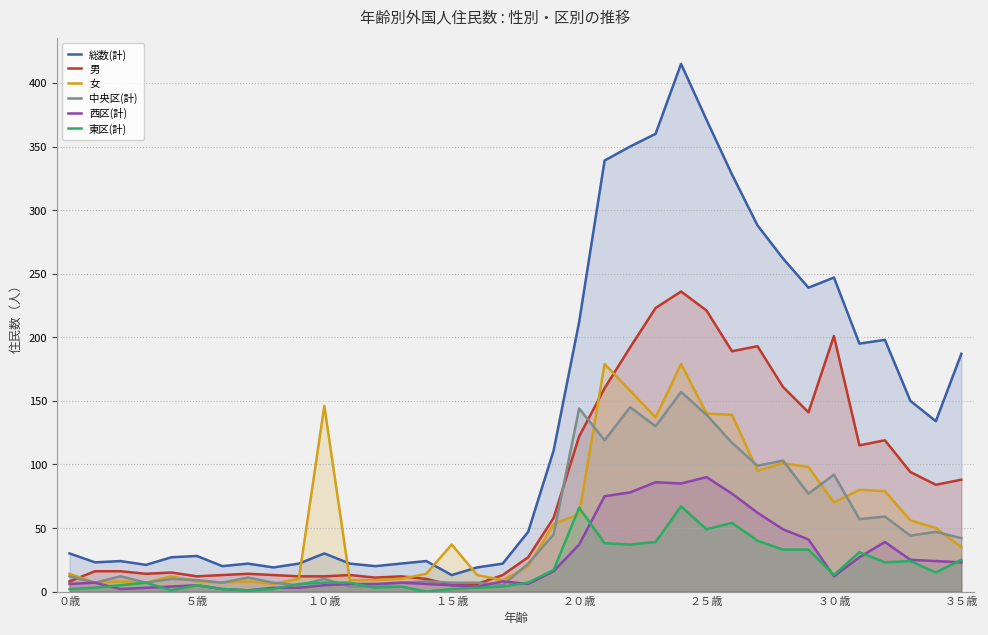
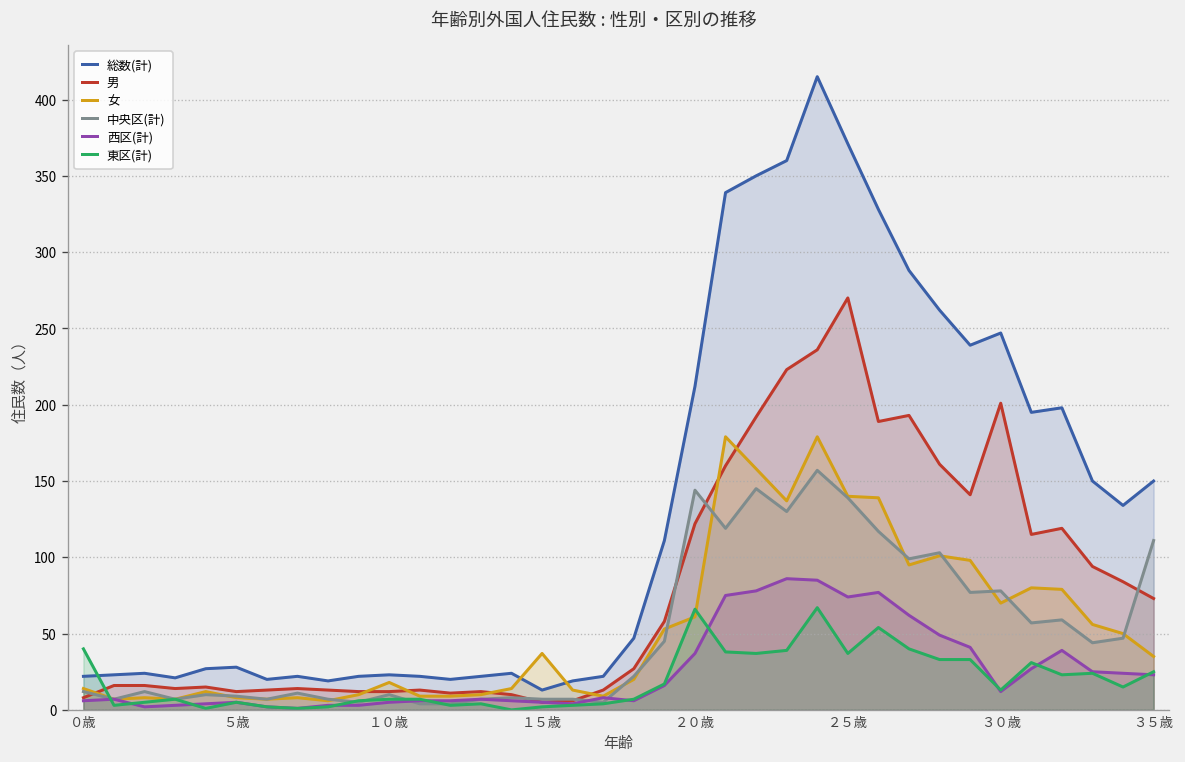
  {
    "総数(計)": {
-     "０歳": 30,
+     "０歳": 22,
      "５歳": 28,
-     "１０歳": 30,
+     "１０歳": 23,
      "１５歳": 13,
      "２０歳": 212,
      "２５歳": 371,
      "３０歳": 247,
-     "３５歳": 187
+     "３５歳": 150
    },
    "男": {
      "０歳": 8,
      "５歳": 12,
      "１０歳": 12,
      "２０歳": 122,
-     "２５歳": 221,
+     "２５歳": 270,
      "３０歳": 201,
-     "３５歳": 88
+     "３５歳": 73
    },
    "女": {
-     "１０歳": 146,
+     "１０歳": 18,
      "１５歳": 37,
      "２０歳": 61,
      "３０歳": 70,
      "３５歳": 35
    },
    "中央区(計)": {
      "１０歳": 10,
      "２０歳": 144,
-     "３０歳": 92,
-     "３５歳": 42
+     "３０歳": 78,
+     "３５歳": 111
    },
    "西区(計)": {
      "０歳": 6,
      "２０歳": 37,
-     "２５歳": 90
+     "２５歳": 74
    },
    "東区(計)": {
-     "０歳": 2,
+     "０歳": 40,
      "１５歳": 2,
      "２０歳": 66,
-     "２５歳": 49
+     "２５歳": 37
    }
  }
